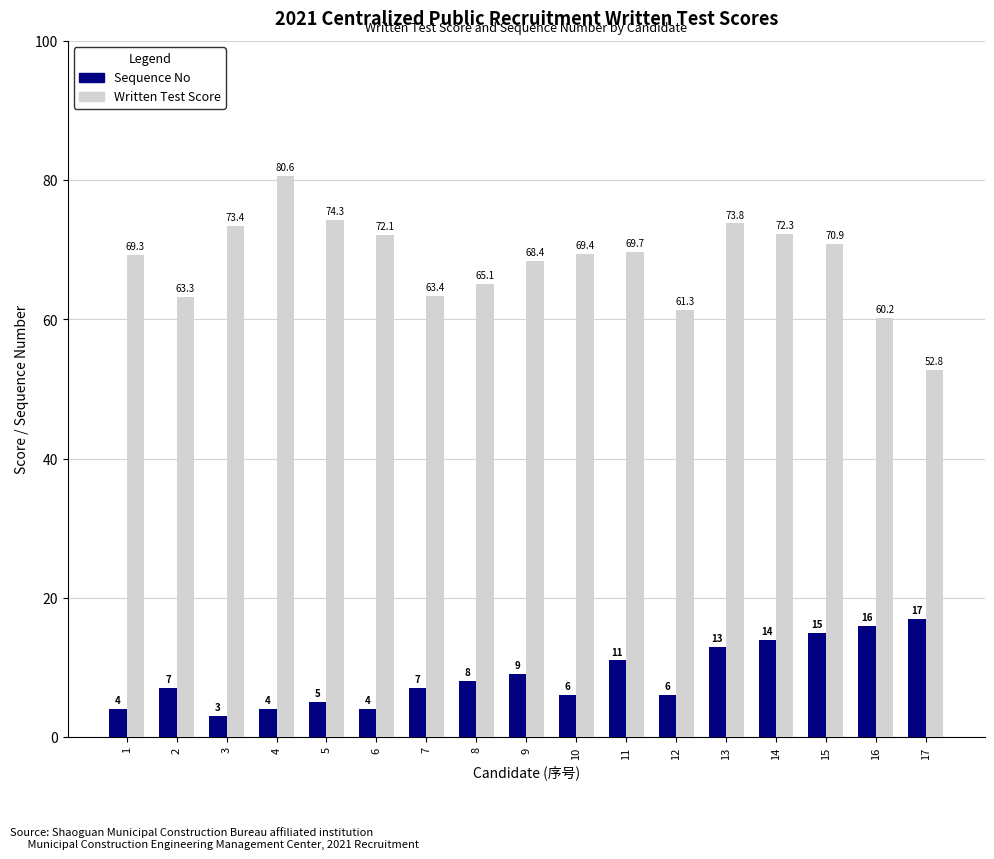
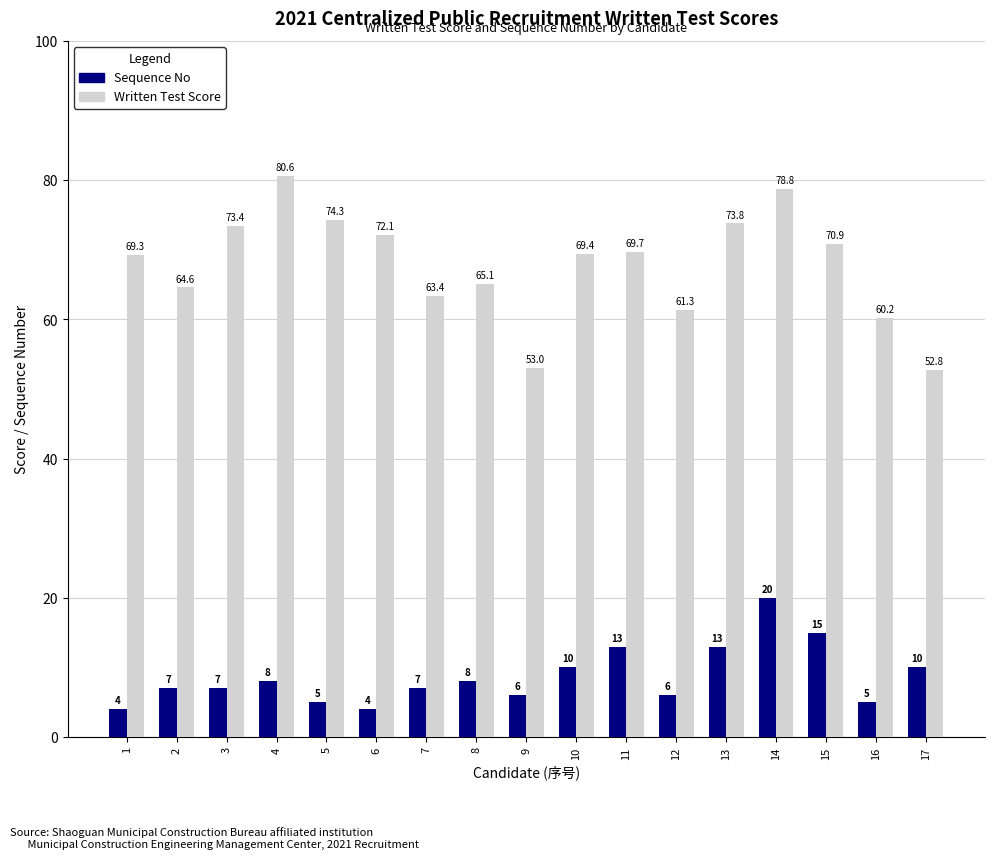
  {
    "Sequence No": {
      "1": 4,
      "2": 7,
-     "3": 3,
-     "4": 4,
+     "3": 7,
+     "4": 8,
      "5": 5,
      "6": 4,
      "7": 7,
      "8": 8,
-     "9": 9,
-     "10": 6,
-     "11": 11,
+     "9": 6,
+     "10": 10,
+     "11": 13,
      "12": 6,
      "13": 13,
-     "14": 14,
+     "14": 20,
      "15": 15,
-     "16": 16,
-     "17": 17
+     "16": 5,
+     "17": 10
    },
    "Written Test Score": {
      "1": 69.3,
-     "2": 63.3,
+     "2": 64.6,
      "3": 73.4,
      "4": 80.6,
      "5": 74.3,
      "6": 72.1,
      "7": 63.4,
      "8": 65.1,
-     "9": 68.4,
+     "9": 53.0,
      "10": 69.4,
      "11": 69.7,
      "12": 61.3,
      "13": 73.8,
-     "14": 72.3,
+     "14": 78.8,
      "15": 70.9,
      "16": 60.2,
      "17": 52.8
    }
  }
